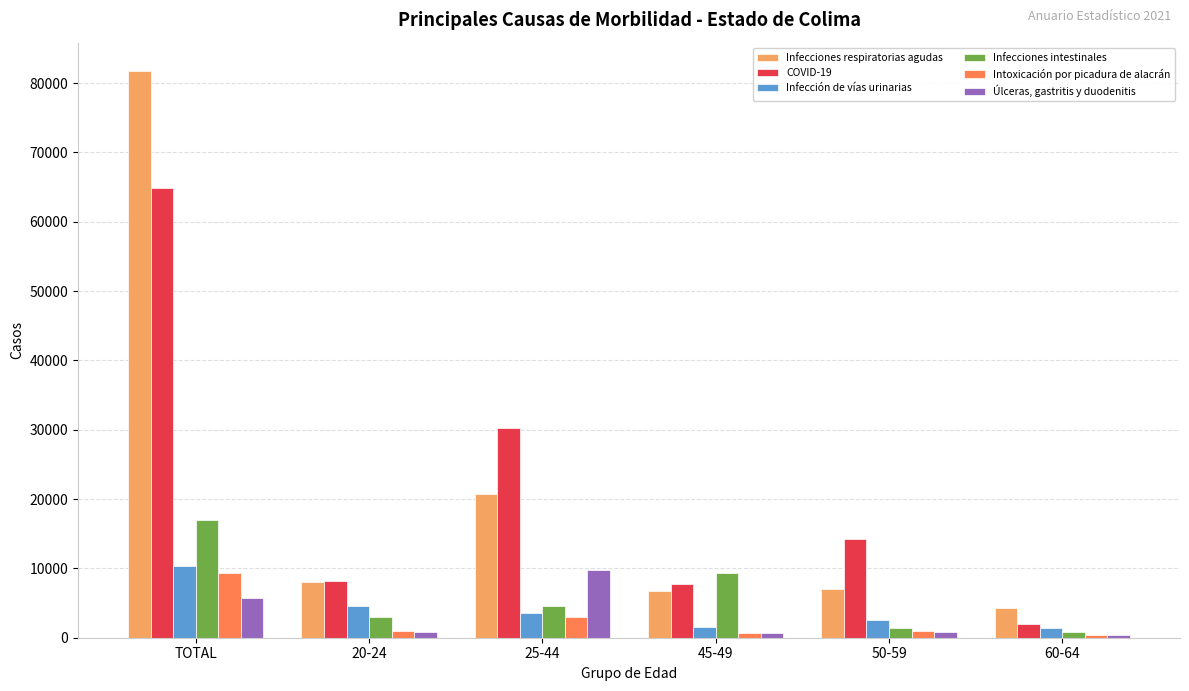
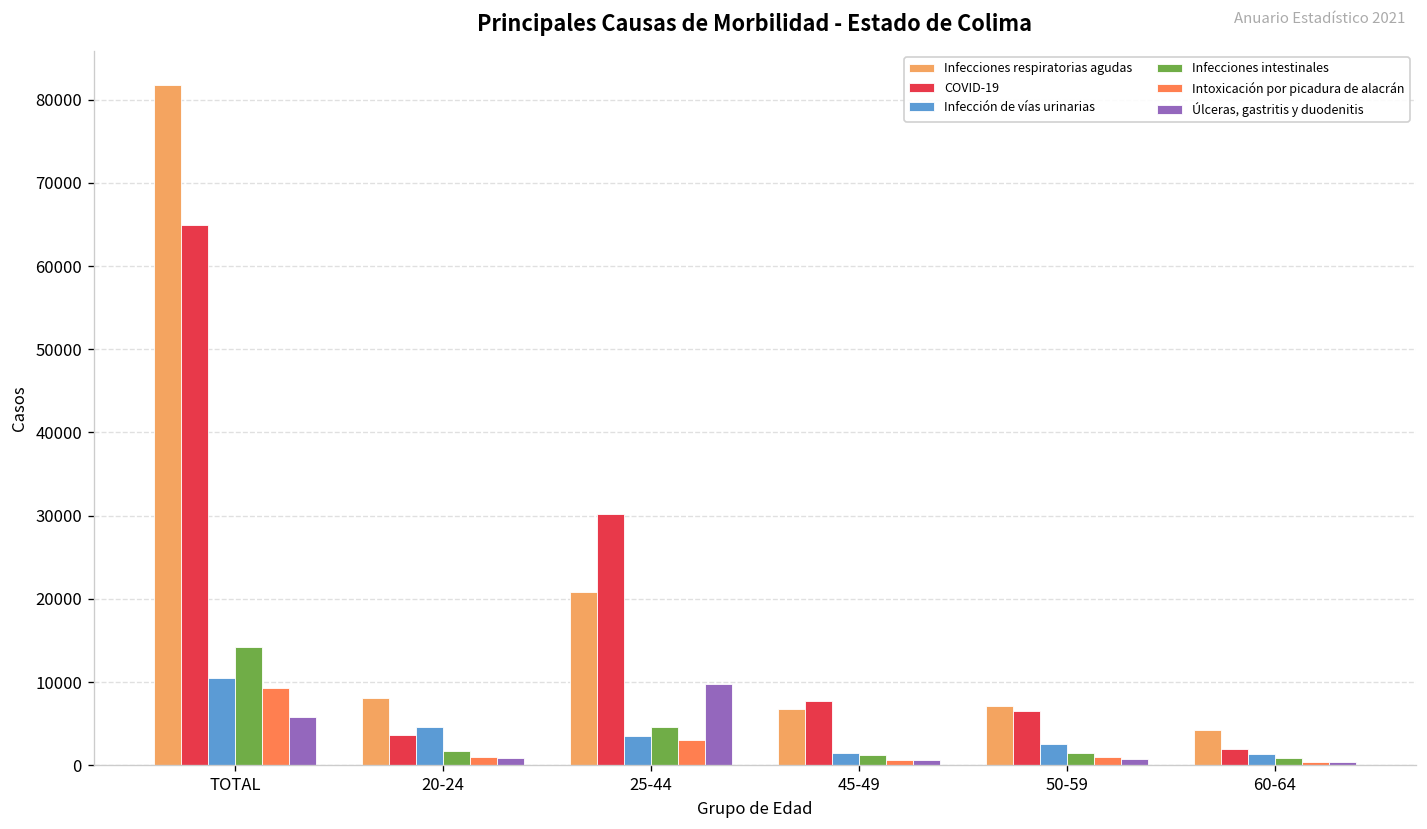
  {
    "COVID-19": {
      "TOTAL": 65000,
-     "20-24": 8000,
+     "20-24": 4000,
      "25-44": 30000,
      "45-49": 8000,
-     "50-59": 14000,
+     "50-59": 6000,
      "60-64": 2000
    },
    "Infección de vías urinarias": {
      "TOTAL": 10000,
      "20-24": 5000,
      "25-44": 4000,
      "45-49": 1000,
      "50-59": 3000,
      "60-64": 1000
    },
    "Infecciones intestinales": {
-     "TOTAL": 17000,
-     "20-24": 3000,
+     "TOTAL": 14000,
+     "20-24": 2000,
      "25-44": 5000,
-     "45-49": 9000,
+     "45-49": 1000,
      "50-59": 1000,
      "60-64": 1000
    },
    "Úlceras, gastritis y duodenitis": {
      "TOTAL": 6000,
      "20-24": 1000,
      "25-44": 10000,
      "45-49": 1000,
      "50-59": 1000,
      "60-64": 0
    }
  }
